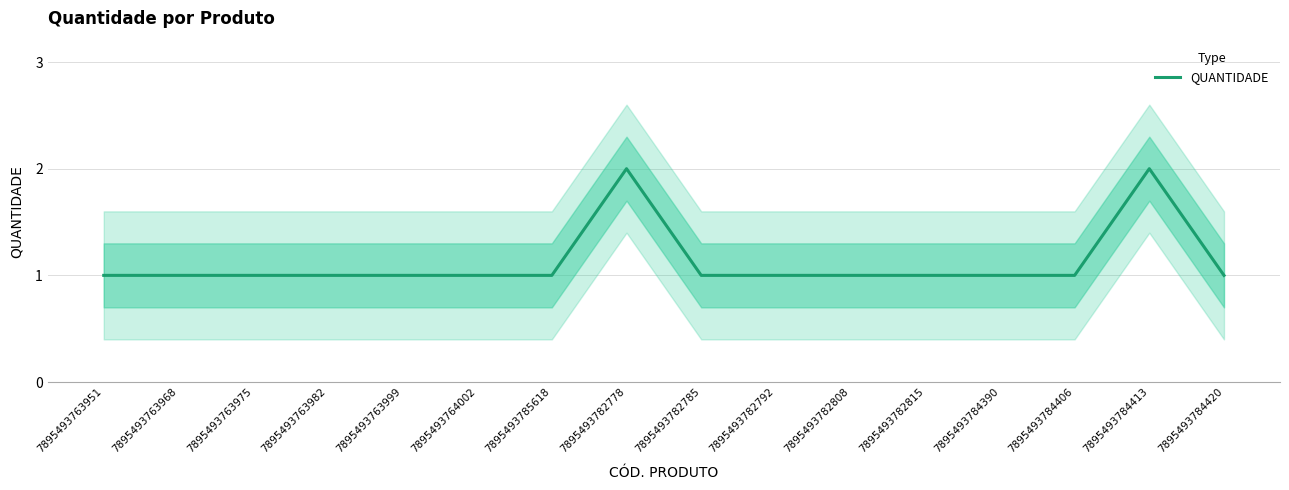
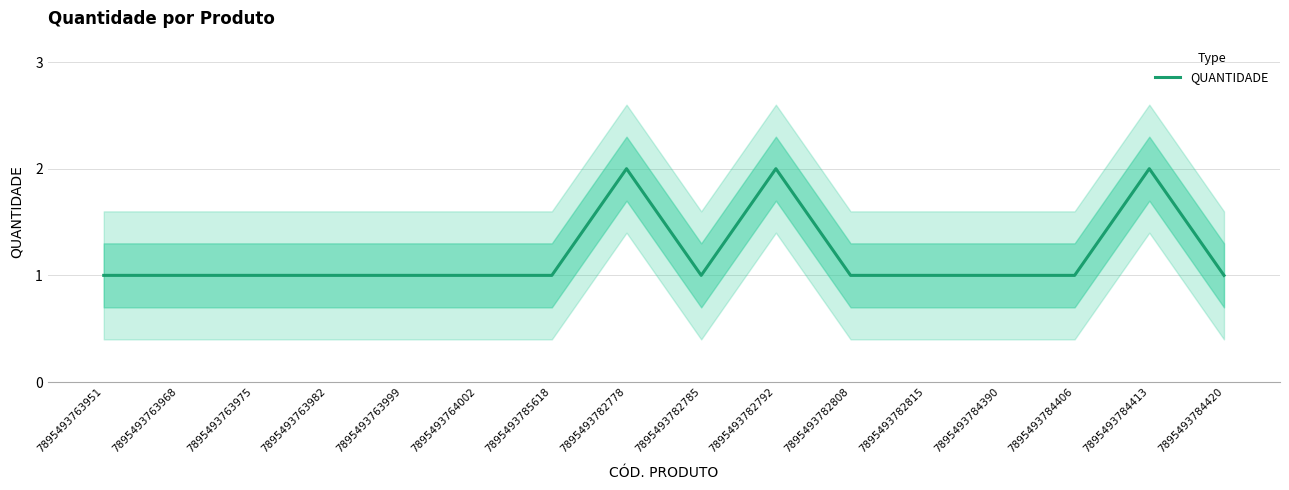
  {
    "QUANTIDADE": {
      "7895493763951": 1,
      "7895493763968": 1,
      "7895493763975": 1,
      "7895493763982": 1,
      "7895493763999": 1,
      "7895493764002": 1,
      "7895493785618": 1,
      "7895493782778": 2,
      "7895493782785": 1,
-     "7895493782792": 1,
+     "7895493782792": 2,
      "7895493782808": 1,
      "7895493782815": 1,
      "7895493784390": 1,
      "7895493784406": 1,
      "7895493784413": 2,
      "7895493784420": 1
    }
  }
